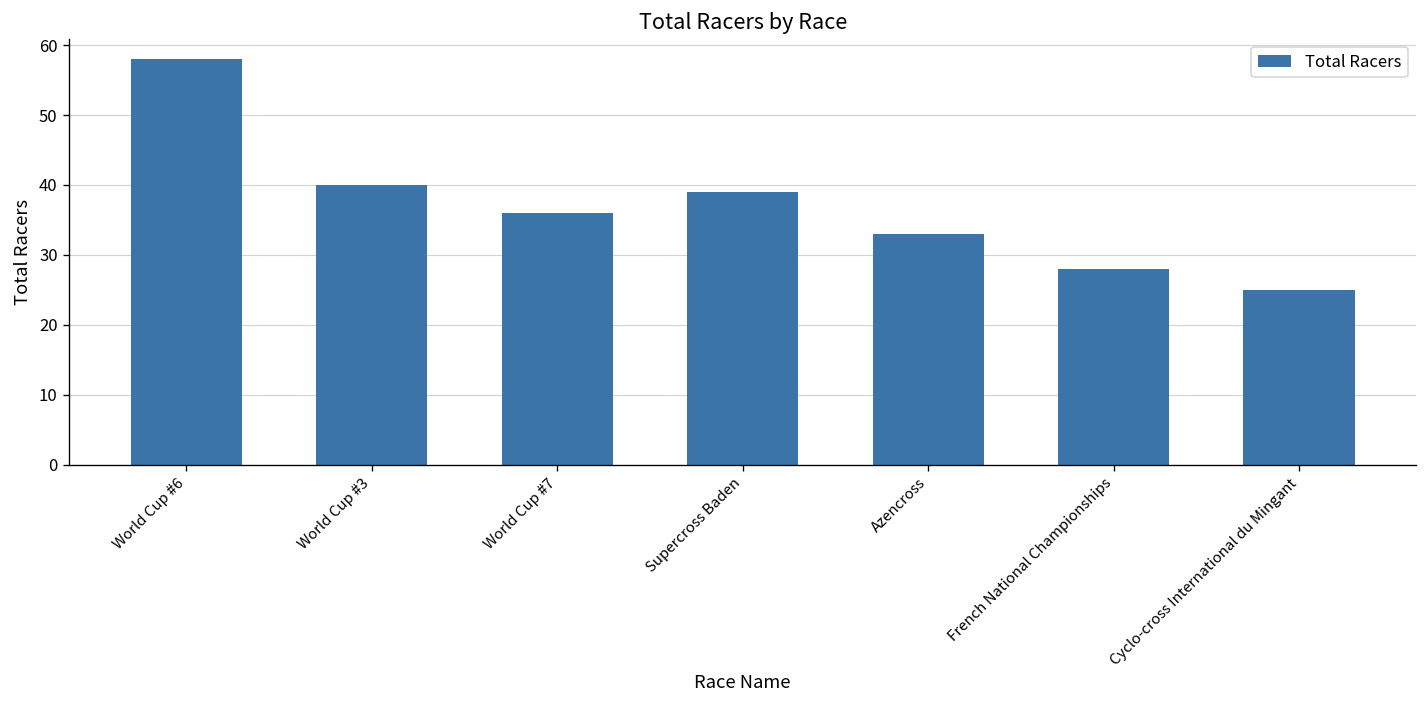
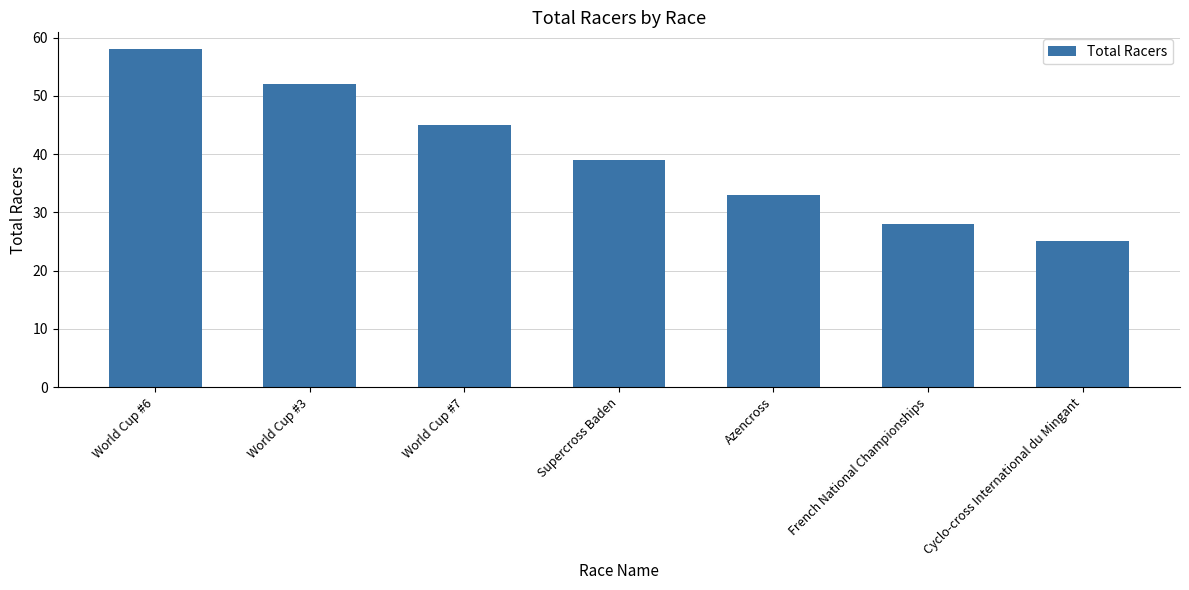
  {
    "World Cup #6": 58,
-   "World Cup #3": 40,
-   "World Cup #7": 36,
+   "World Cup #3": 52,
+   "World Cup #7": 45,
    "Supercross Baden": 39,
    "Azencross": 33,
    "French National Championships": 28,
    "Cyclo-cross International du Mingant": 25
  }
